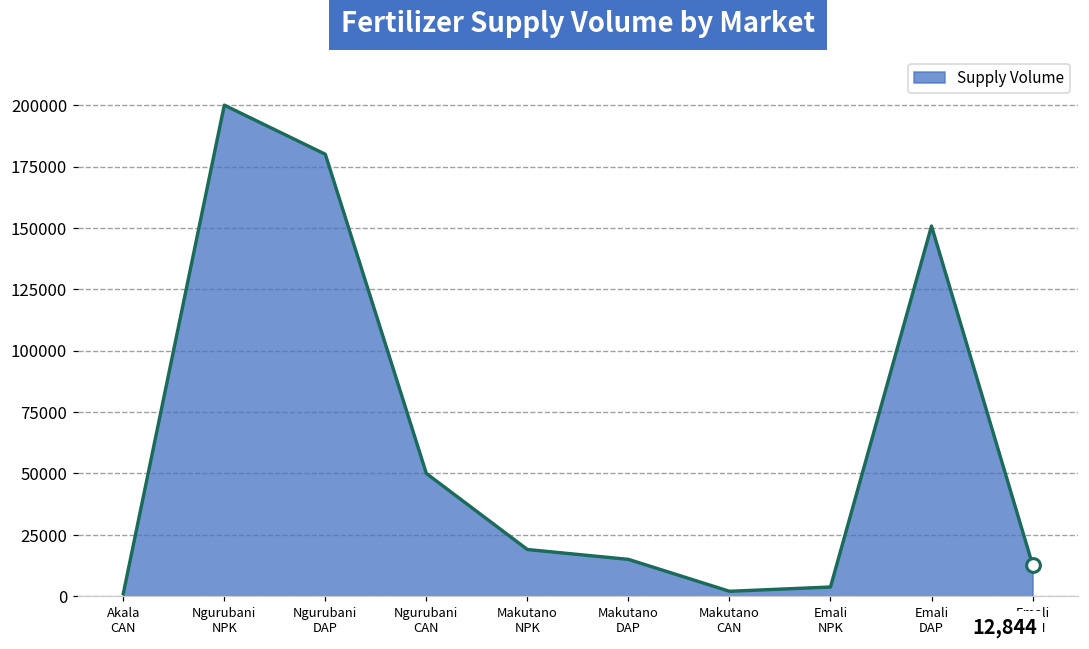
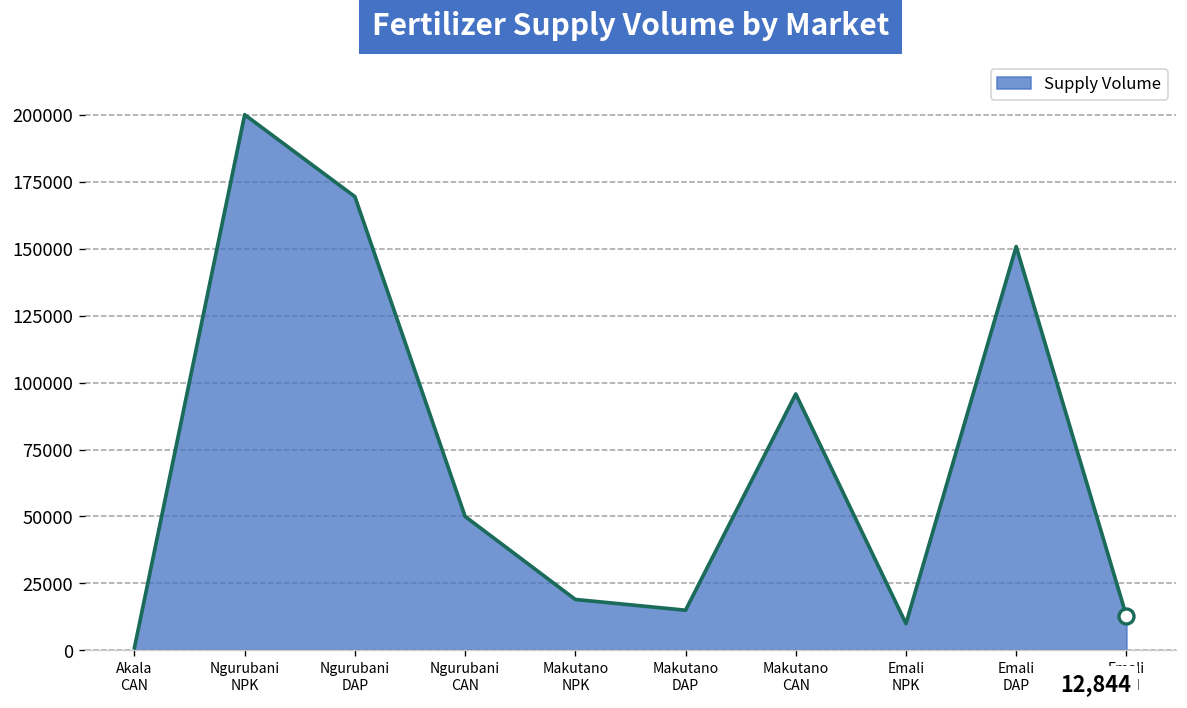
  {
    "Supply Volume": {
      "Akala CAN": 1000,
      "Ngurubani NPK": 200000,
-     "Ngurubani DAP": 180000,
+     "Ngurubani DAP": 169000,
      "Ngurubani CAN": 50000,
      "Makutano NPK": 19000,
      "Makutano DAP": 15000,
-     "Makutano CAN": 2000,
-     "Emali NPK": 4000,
+     "Makutano CAN": 96000,
+     "Emali NPK": 10000,
      "Emali DAP": 151000
    }
  }
